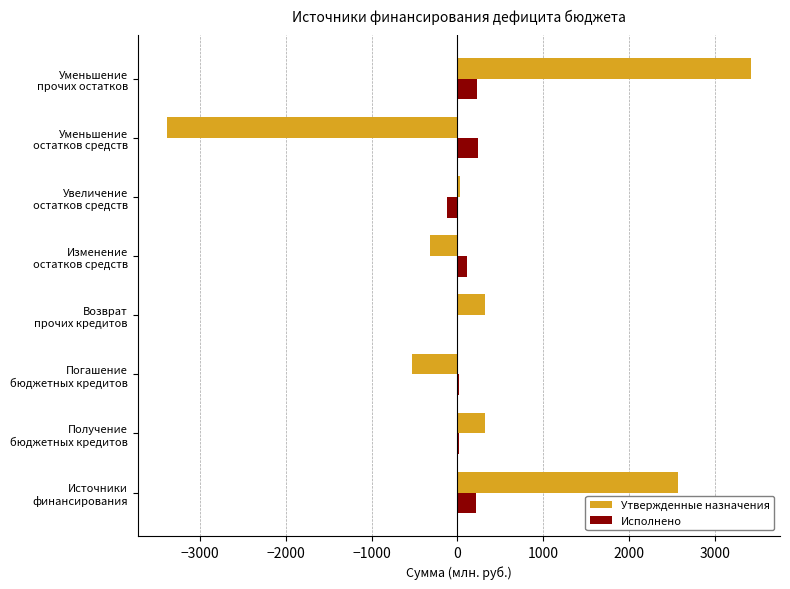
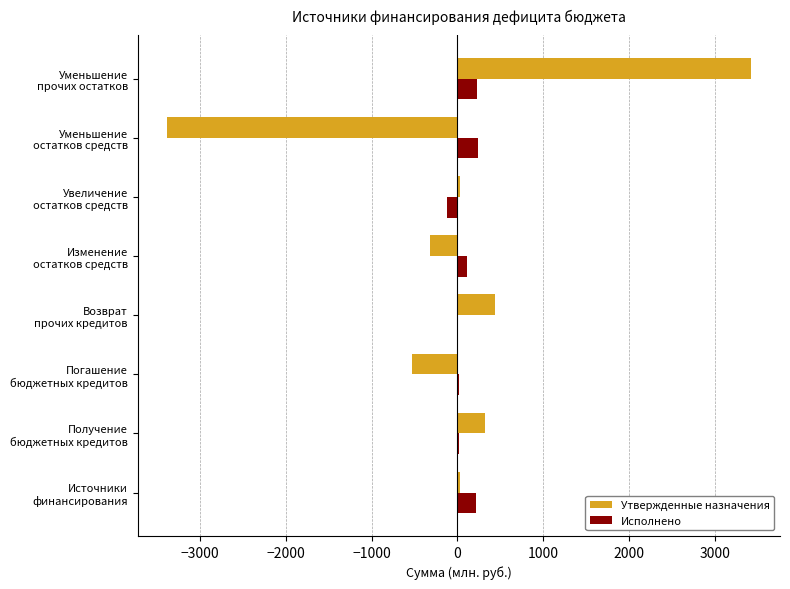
  {
    "Утвержденные назначения": {
      "Уменьшение прочих остатков": 3400,
      "Уменьшение остатков средств": -3400,
      "Увеличение остатков средств": 0,
      "Изменение остатков средств": -300,
-     "Возврат прочих кредитов": 300,
+     "Возврат прочих кредитов": 400,
      "Погашение бюджетных кредитов": -500,
      "Получение бюджетных кредитов": 300,
-     "Источники финансирования": 2600
+     "Источники финансирования": 0
    },
    "Исполнено": {
      "Уменьшение прочих остатков": 200,
      "Уменьшение остатков средств": 200,
      "Увеличение остатков средств": -100,
      "Изменение остатков средств": 100,
      "Источники финансирования": 200
    }
  }
